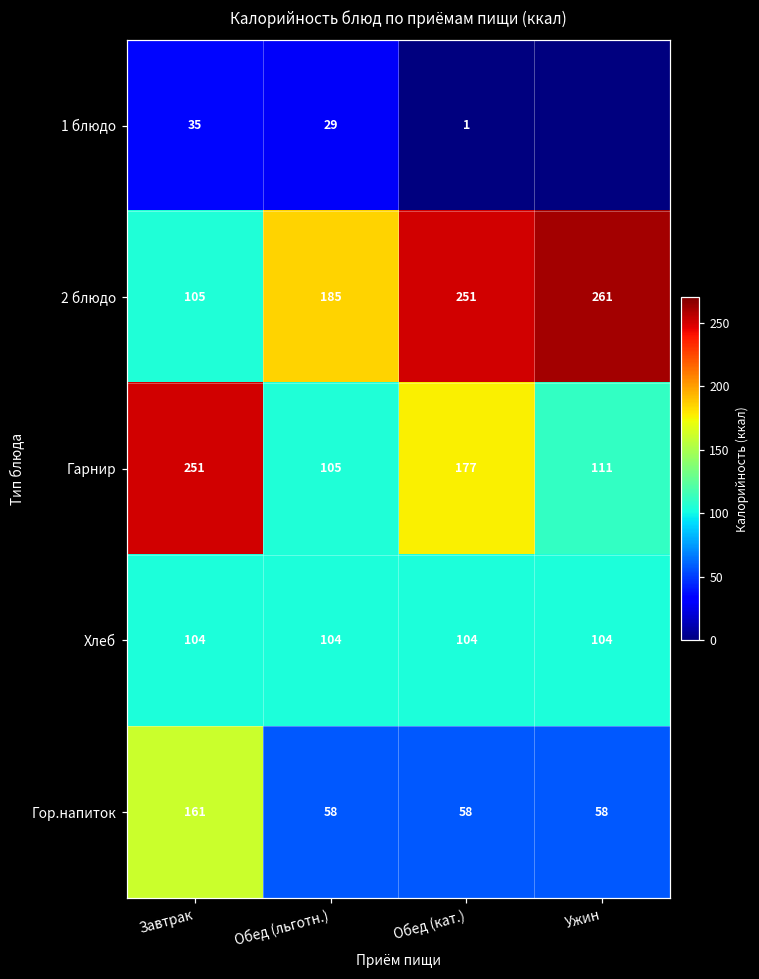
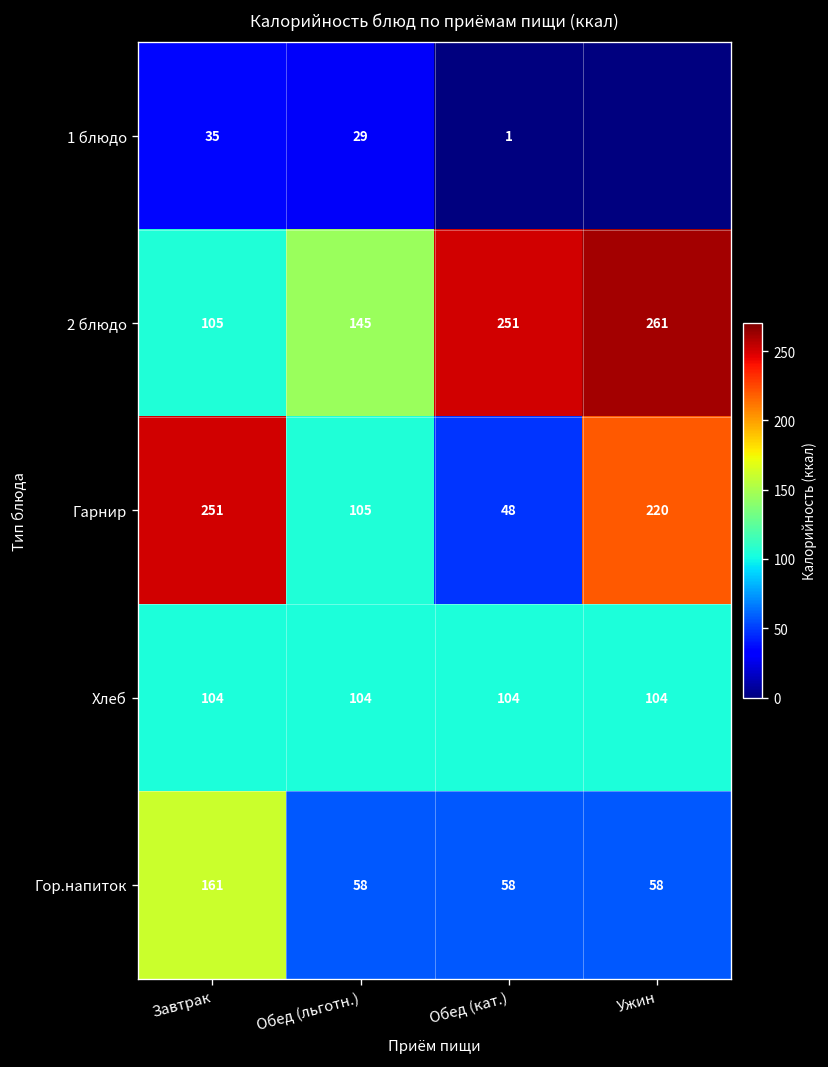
  {
    "1 блюдо": {
      "Завтрак": 35,
      "Обед (льготн.)": 29,
      "Обед (кат.)": 1
    },
    "2 блюдо": {
      "Завтрак": 105,
-     "Обед (льготн.)": 185,
+     "Обед (льготн.)": 145,
      "Обед (кат.)": 251,
      "Ужин": 261
    },
    "Гарнир": {
      "Завтрак": 251,
      "Обед (льготн.)": 105,
-     "Обед (кат.)": 177,
-     "Ужин": 111
+     "Обед (кат.)": 48,
+     "Ужин": 220
    },
    "Хлеб": {
      "Завтрак": 104,
      "Обед (льготн.)": 104,
      "Обед (кат.)": 104,
      "Ужин": 104
    },
    "Гор.напиток": {
      "Завтрак": 161,
      "Обед (льготн.)": 58,
      "Обед (кат.)": 58,
      "Ужин": 58
    }
  }
